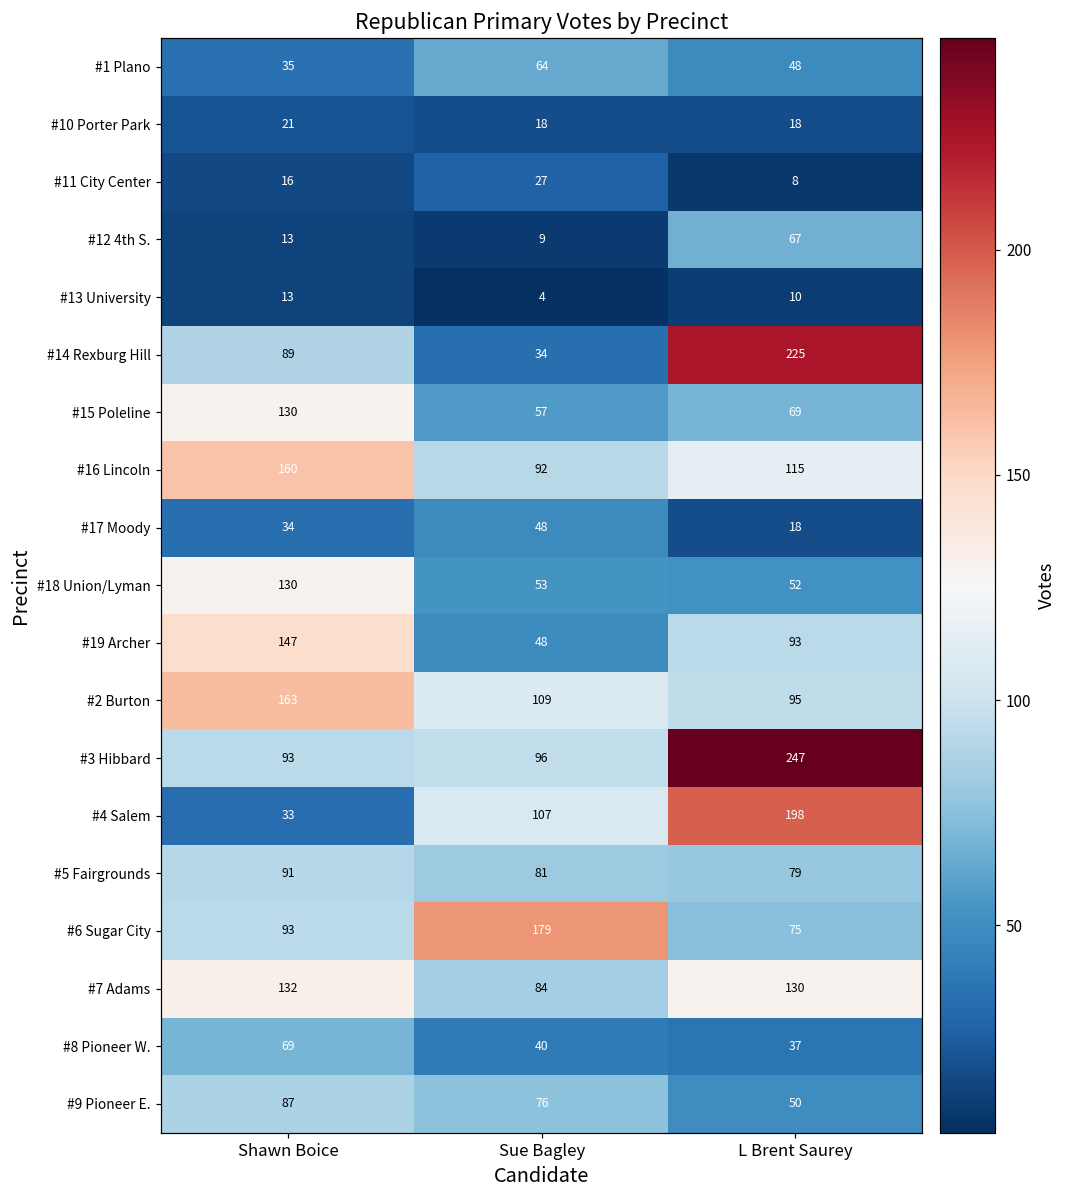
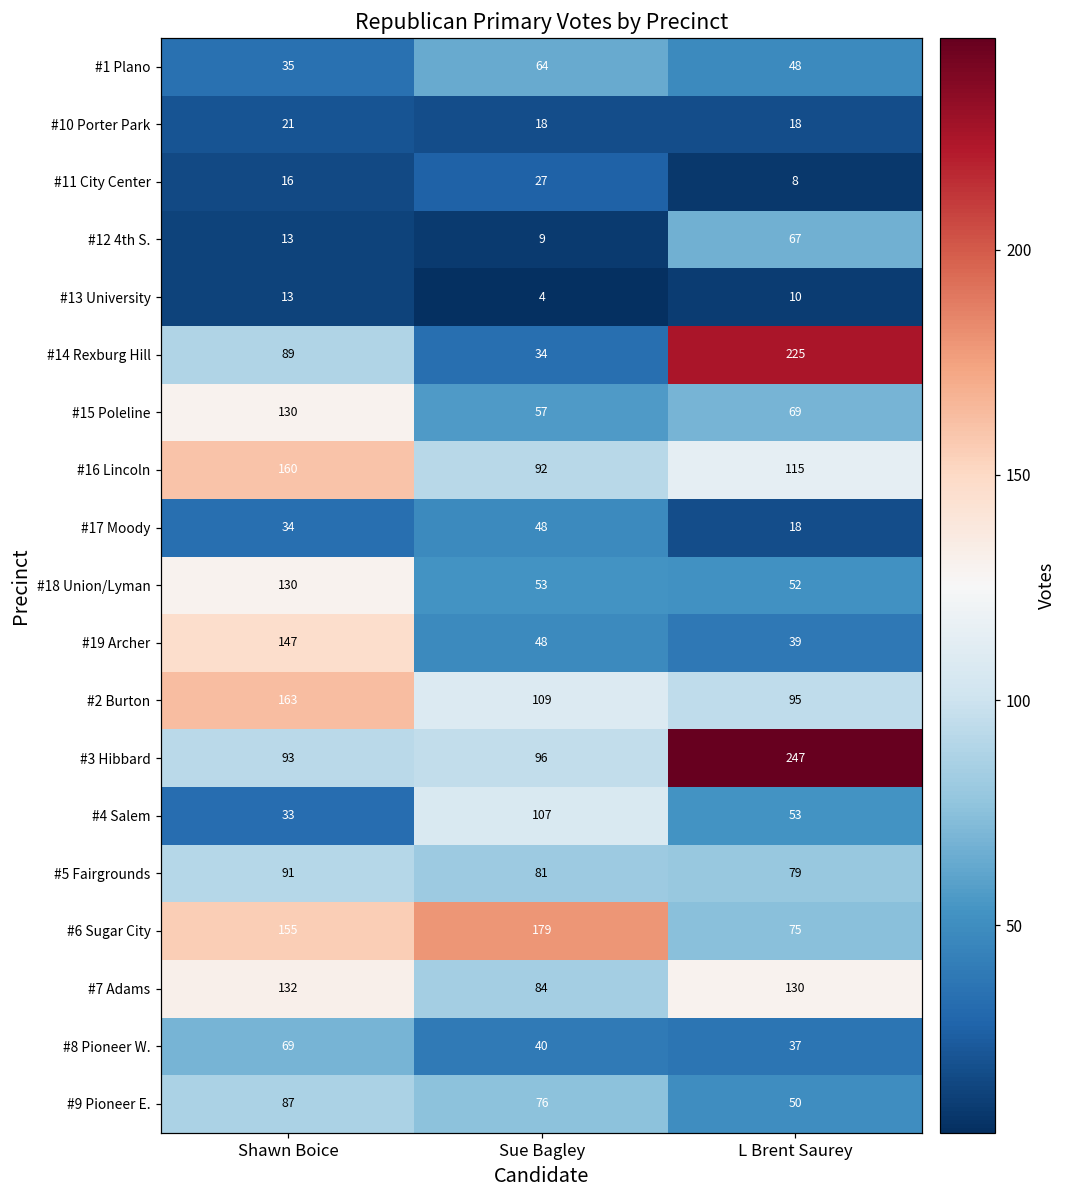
  {
    "#1 Plano": {
      "Shawn Boice": 35,
      "Sue Bagley": 64,
      "L Brent Saurey": 48
    },
    "#10 Porter Park": {
      "Shawn Boice": 21,
      "Sue Bagley": 18,
      "L Brent Saurey": 18
    },
    "#11 City Center": {
      "Shawn Boice": 16,
      "Sue Bagley": 27,
      "L Brent Saurey": 8
    },
    "#12 4th S.": {
      "Shawn Boice": 13,
      "Sue Bagley": 9,
      "L Brent Saurey": 67
    },
    "#13 University": {
      "Shawn Boice": 13,
      "Sue Bagley": 4,
      "L Brent Saurey": 10
    },
    "#14 Rexburg Hill": {
      "Shawn Boice": 89,
      "Sue Bagley": 34,
      "L Brent Saurey": 225
    },
    "#15 Poleline": {
      "Shawn Boice": 130,
      "Sue Bagley": 57,
      "L Brent Saurey": 69
    },
    "#16 Lincoln": {
      "Shawn Boice": 160,
      "Sue Bagley": 92,
      "L Brent Saurey": 115
    },
    "#17 Moody": {
      "Shawn Boice": 34,
      "Sue Bagley": 48,
      "L Brent Saurey": 18
    },
    "#18 Union/Lyman": {
      "Shawn Boice": 130,
      "Sue Bagley": 53,
      "L Brent Saurey": 52
    },
    "#19 Archer": {
      "Shawn Boice": 147,
      "Sue Bagley": 48,
-     "L Brent Saurey": 93
+     "L Brent Saurey": 39
    },
    "#2 Burton": {
      "Shawn Boice": 163,
      "Sue Bagley": 109,
      "L Brent Saurey": 95
    },
    "#3 Hibbard": {
      "Shawn Boice": 93,
      "Sue Bagley": 96,
      "L Brent Saurey": 247
    },
    "#4 Salem": {
      "Shawn Boice": 33,
      "Sue Bagley": 107,
-     "L Brent Saurey": 198
+     "L Brent Saurey": 53
    },
    "#5 Fairgrounds": {
      "Shawn Boice": 91,
      "Sue Bagley": 81,
      "L Brent Saurey": 79
    },
    "#6 Sugar City": {
-     "Shawn Boice": 93,
+     "Shawn Boice": 155,
      "Sue Bagley": 179,
      "L Brent Saurey": 75
    },
    "#7 Adams": {
      "Shawn Boice": 132,
      "Sue Bagley": 84,
      "L Brent Saurey": 130
    },
    "#8 Pioneer W.": {
      "Shawn Boice": 69,
      "Sue Bagley": 40,
      "L Brent Saurey": 37
    },
    "#9 Pioneer E.": {
      "Shawn Boice": 87,
      "Sue Bagley": 76,
      "L Brent Saurey": 50
    }
  }
